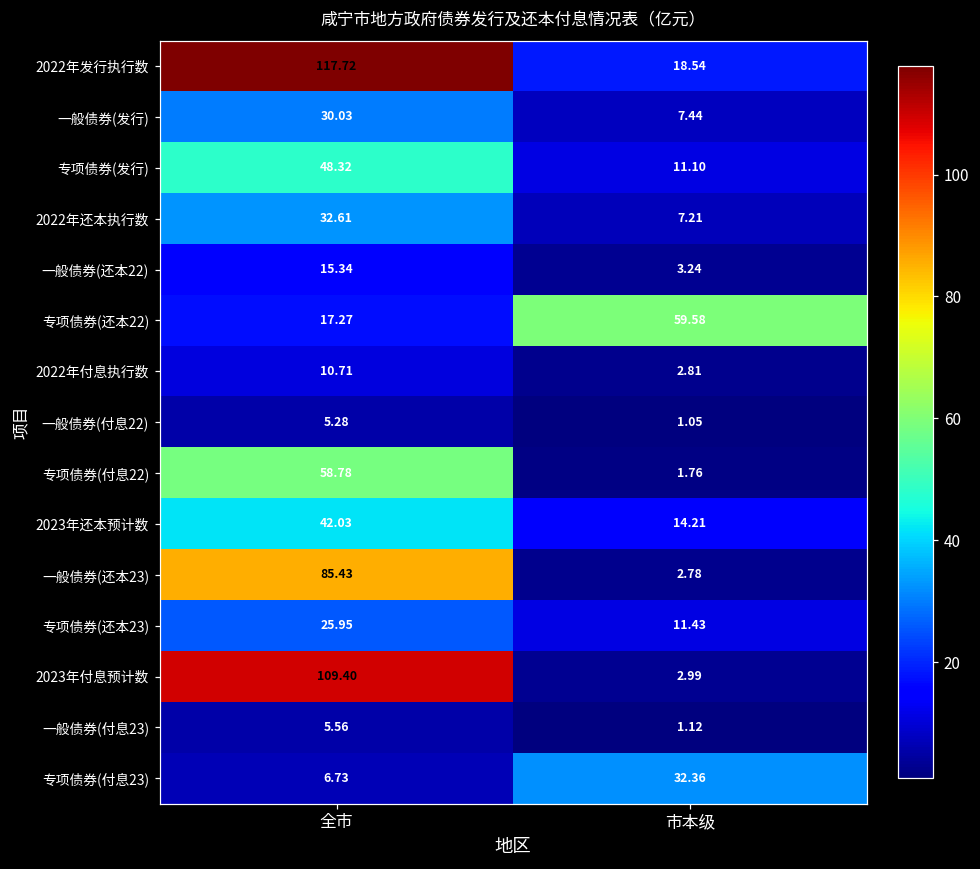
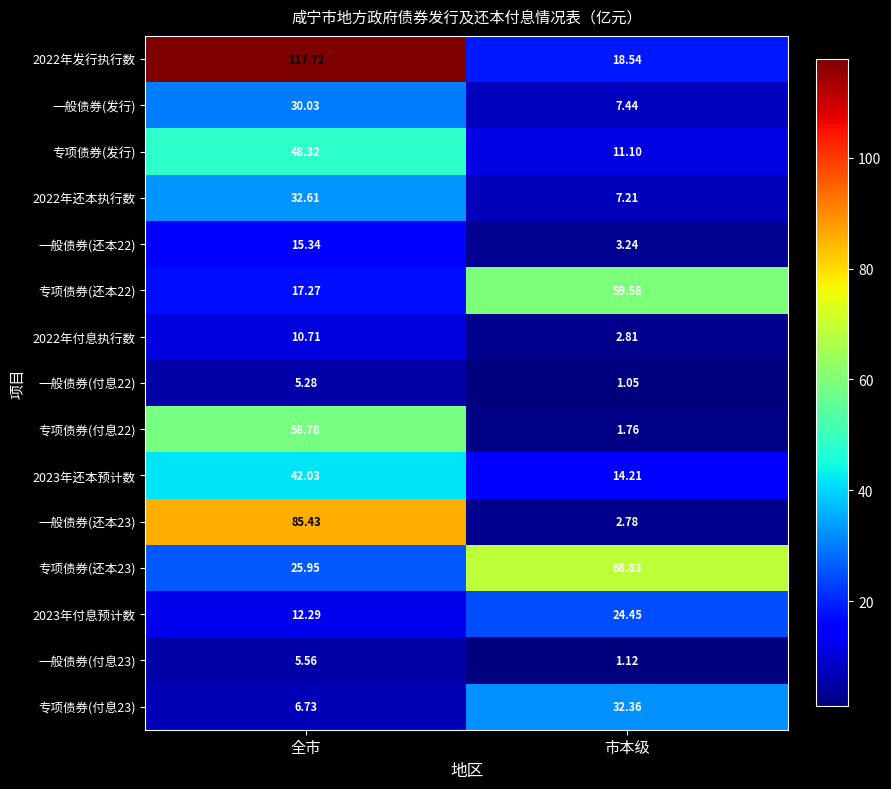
  {
    "2022年发行执行数": {
      "全市": 117.72,
      "市本级": 18.54
    },
    "一般债券(发行)": {
      "全市": 30.03,
      "市本级": 7.44
    },
    "专项债券(发行)": {
      "全市": 48.32,
      "市本级": 11.10
    },
    "2022年还本执行数": {
      "全市": 32.61,
      "市本级": 7.21
    },
    "一般债券(还本22)": {
      "全市": 15.34,
      "市本级": 3.24
    },
    "专项债券(还本22)": {
      "全市": 17.27,
      "市本级": 59.58
    },
    "2022年付息执行数": {
      "全市": 10.71,
      "市本级": 2.81
    },
    "一般债券(付息22)": {
      "全市": 5.28,
      "市本级": 1.05
    },
    "专项债券(付息22)": {
      "全市": 58.78,
      "市本级": 1.76
    },
    "2023年还本预计数": {
      "全市": 42.03,
      "市本级": 14.21
    },
    "一般债券(还本23)": {
      "全市": 85.43,
      "市本级": 2.78
    },
    "专项债券(还本23)": {
      "全市": 25.95,
-     "市本级": 11.43
+     "市本级": 68.83
    },
    "2023年付息预计数": {
-     "全市": 109.40,
-     "市本级": 2.99
+     "全市": 12.29,
+     "市本级": 24.45
    },
    "一般债券(付息23)": {
      "全市": 5.56,
      "市本级": 1.12
    },
    "专项债券(付息23)": {
      "全市": 6.73,
      "市本级": 32.36
    }
  }
